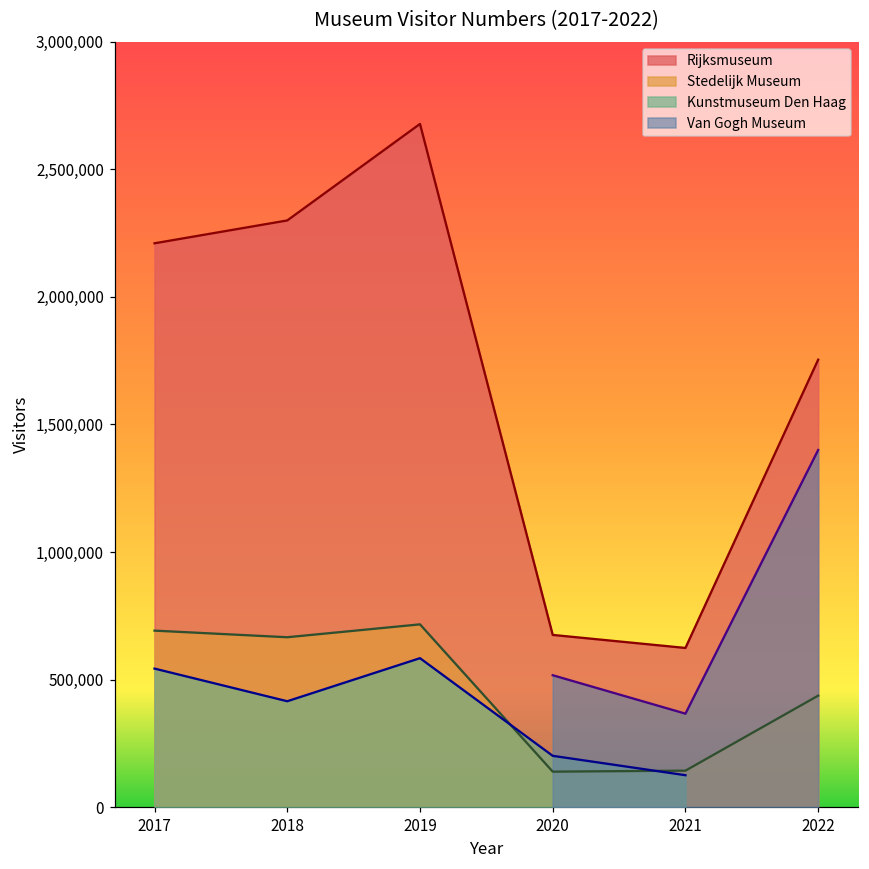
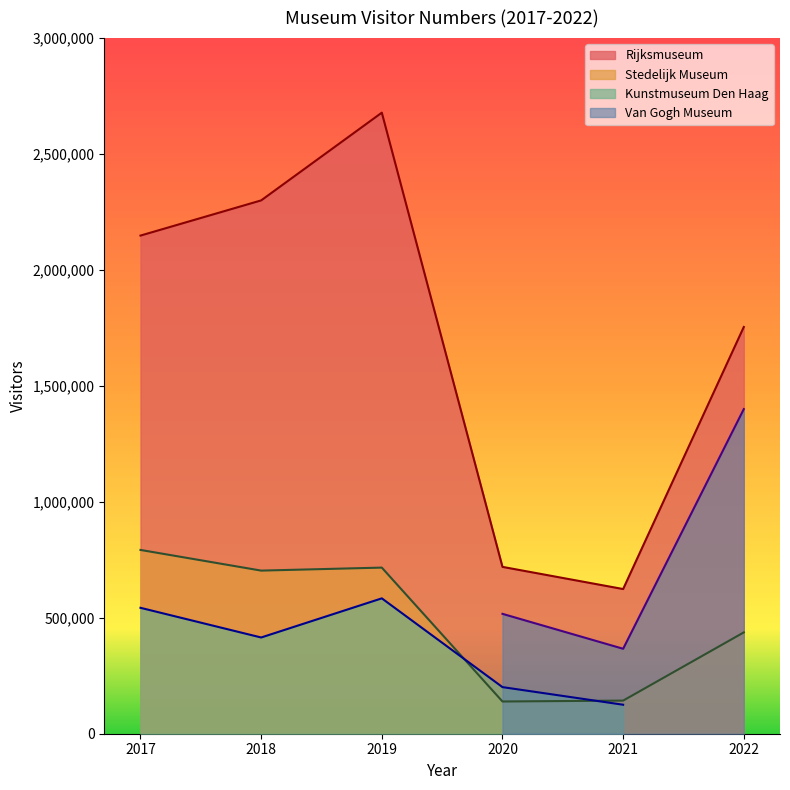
  {
    "Rijksmuseum": {
-     "2017": "2,210,000",
+     "2017": "2,150,000",
      "2018": "2,300,000",
      "2019": "2,680,000",
-     "2020": "680,000",
+     "2020": "720,000",
      "2021": "620,000",
      "2022": "1,750,000"
    },
    "Stedelijk Museum": {
-     "2017": "690,000",
-     "2018": "670,000",
+     "2017": "790,000",
+     "2018": "700,000",
      "2019": "720,000",
      "2020": "140,000",
      "2021": "140,000",
      "2022": "440,000"
    }
  }
